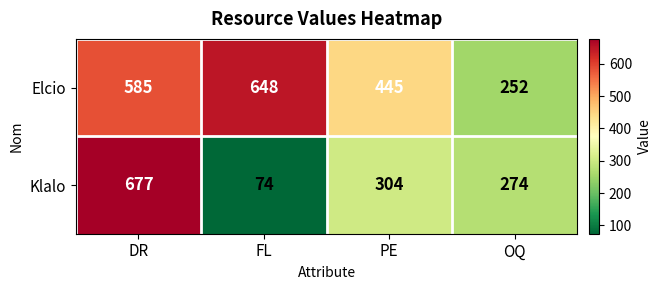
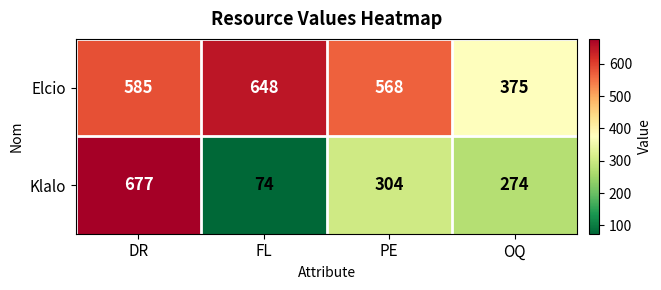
  {
    "Elcio": {
      "DR": 585,
      "FL": 648,
-     "PE": 445,
-     "OQ": 252
+     "PE": 568,
+     "OQ": 375
    },
    "Klalo": {
      "DR": 677,
      "FL": 74,
      "PE": 304,
      "OQ": 274
    }
  }
